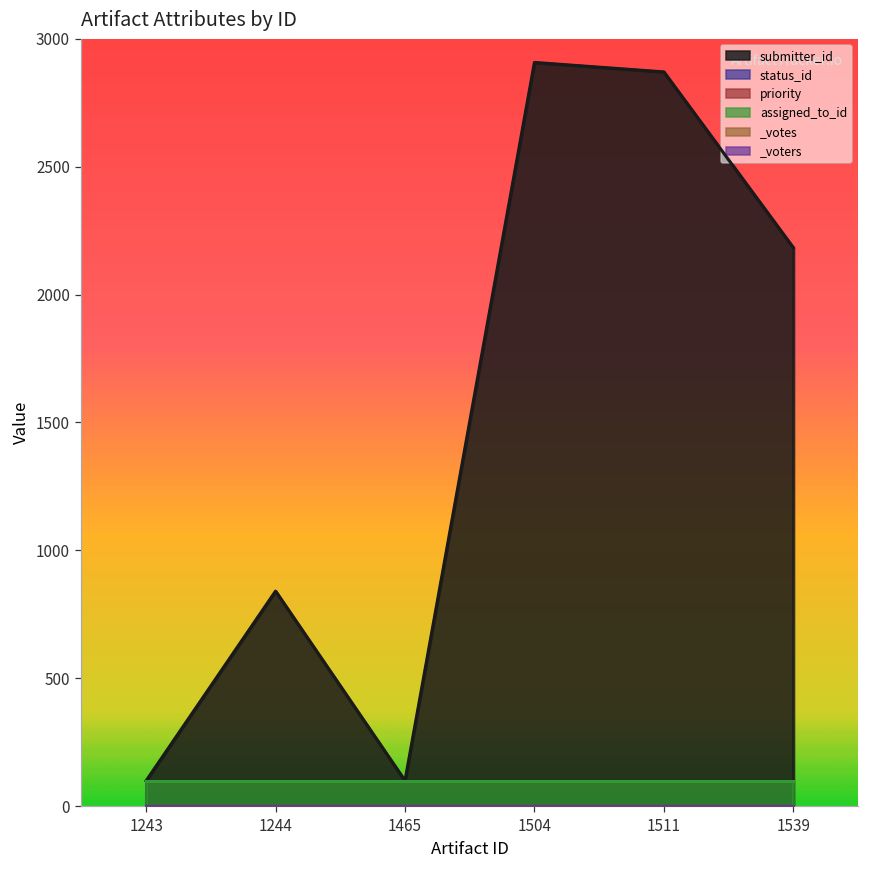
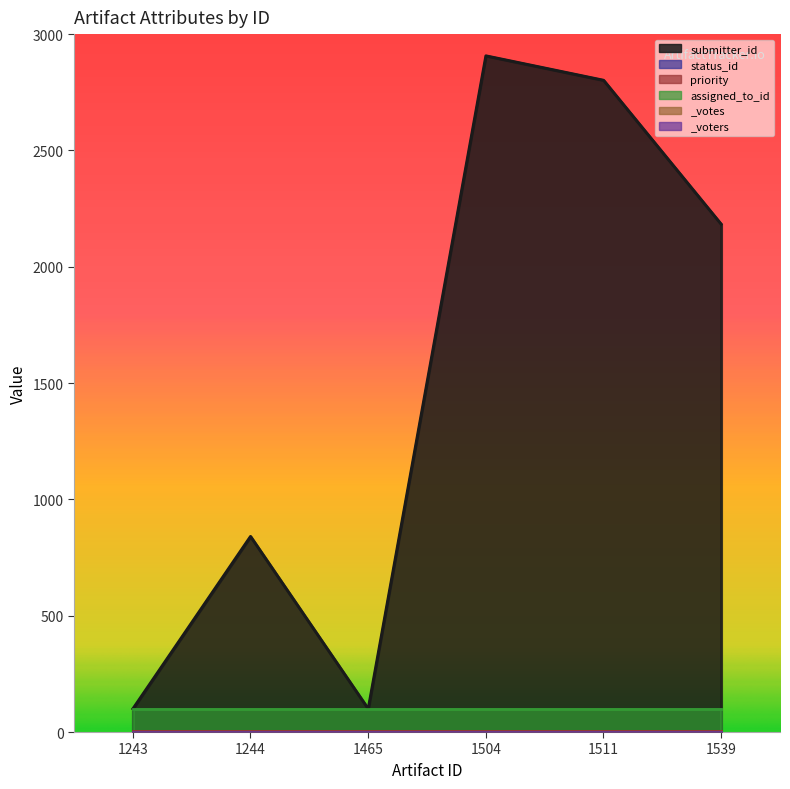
  {
    "submitter_id": {
      "1244": 840,
      "1504": 2910,
-     "1511": 2870,
+     "1511": 2800,
      "1539": 2180
    },
    "assigned_to_id": {
      "1244": 100,
      "1504": 100,
      "1511": 100,
      "1539": 100
    }
  }
